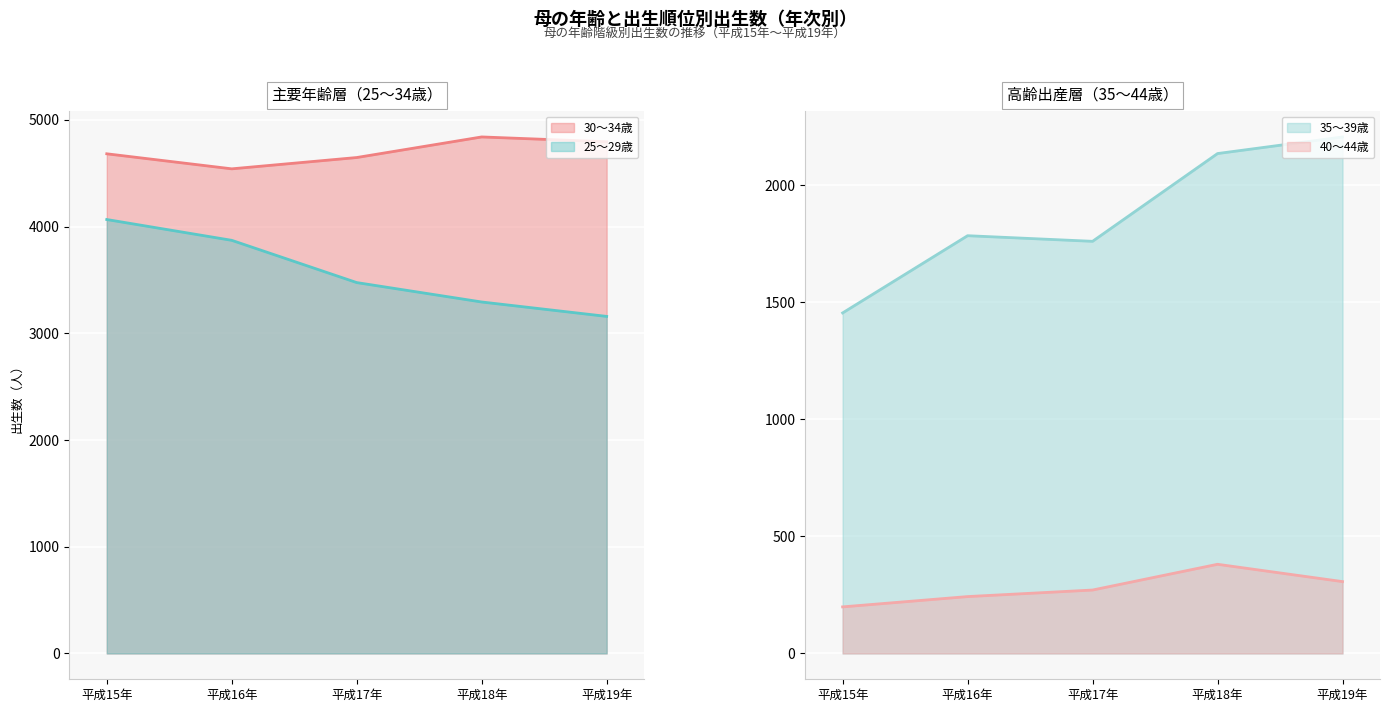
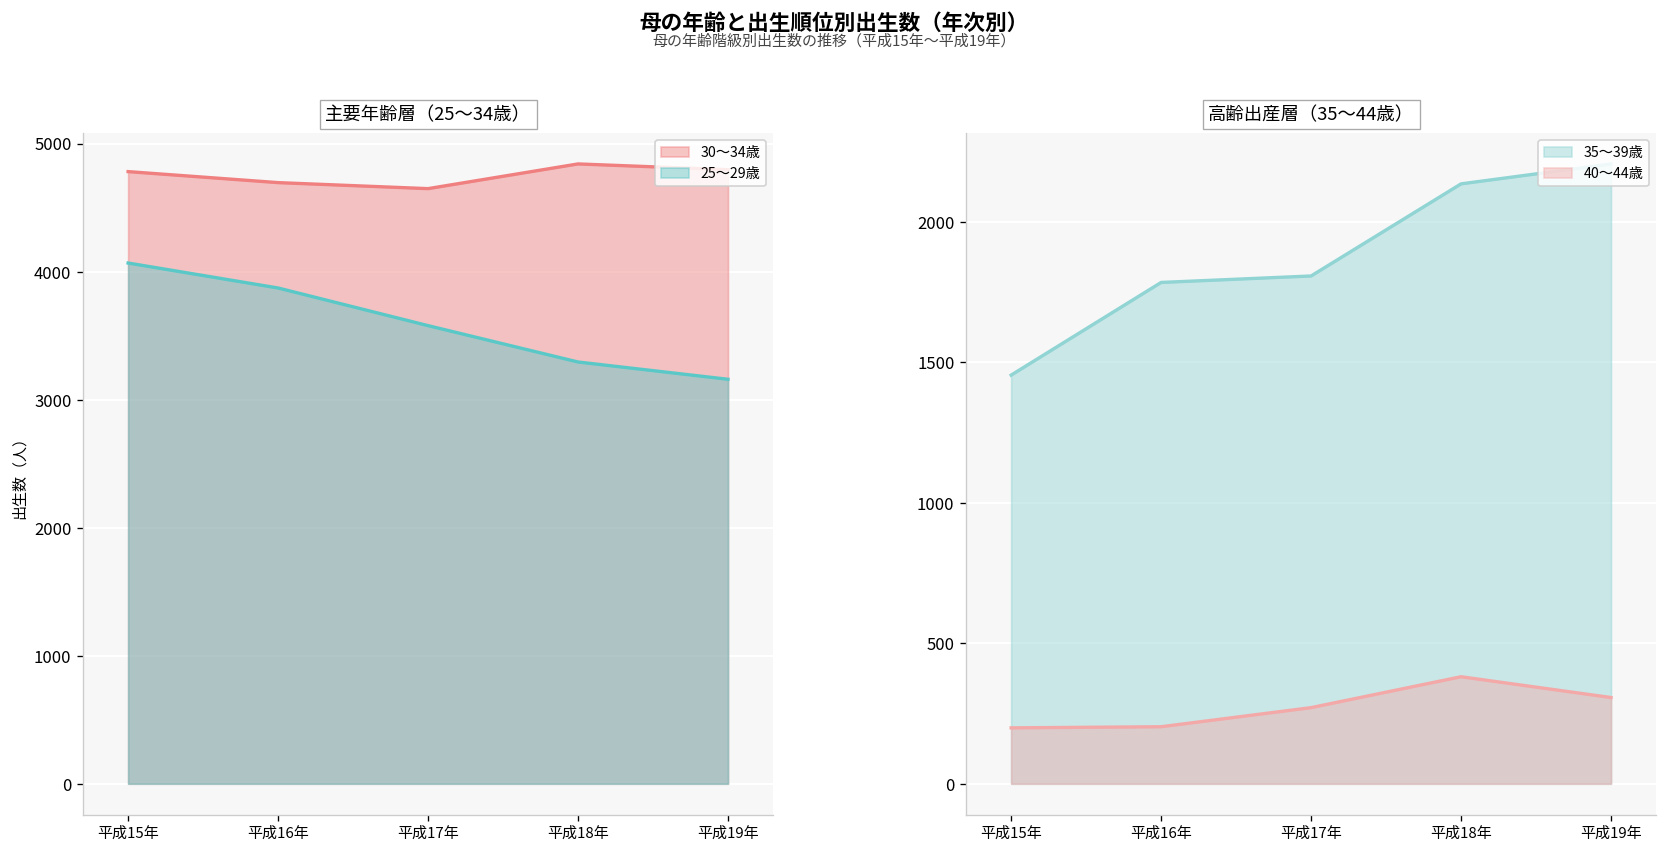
  {
    "主要年齢層（25〜34歳）": {
      "30～34歳": {
-       "平成15年": 4680,
-       "平成16年": 4540,
+       "平成15年": 4780,
+       "平成16年": 4700,
        "平成17年": 4650,
        "平成18年": 4840
      },
      "25～29歳": {
        "平成15年": 4070,
        "平成16年": 3870,
-       "平成17年": 3480,
+       "平成17年": 3580,
        "平成18年": 3290,
        "平成19年": 3160
      }
    },
    "高齢出産層（35〜44歳）": {
      "35～39歳": {
        "平成15年": 1460,
        "平成16年": 1790,
-       "平成17年": 1760,
+       "平成17年": 1810,
        "平成18年": 2140
      },
      "40～44歳": {
        "平成15年": 200,
-       "平成16年": 240,
+       "平成16年": 200,
        "平成17年": 270,
        "平成18年": 380,
        "平成19年": 310
      }
    }
  }
